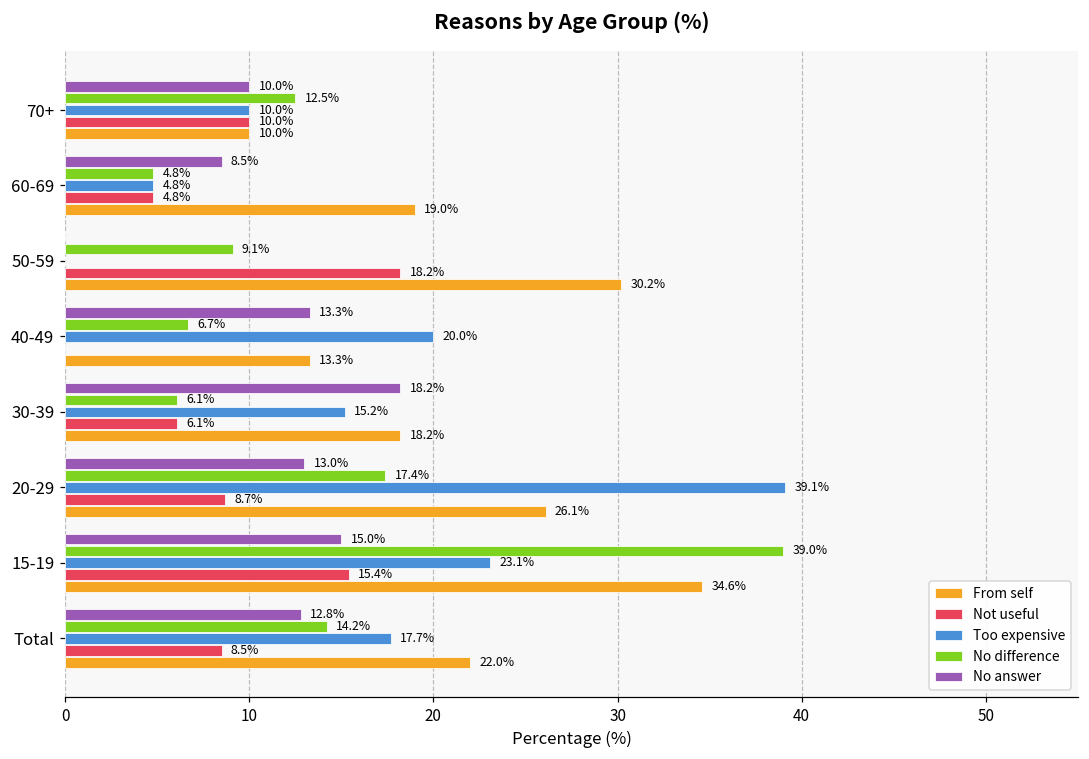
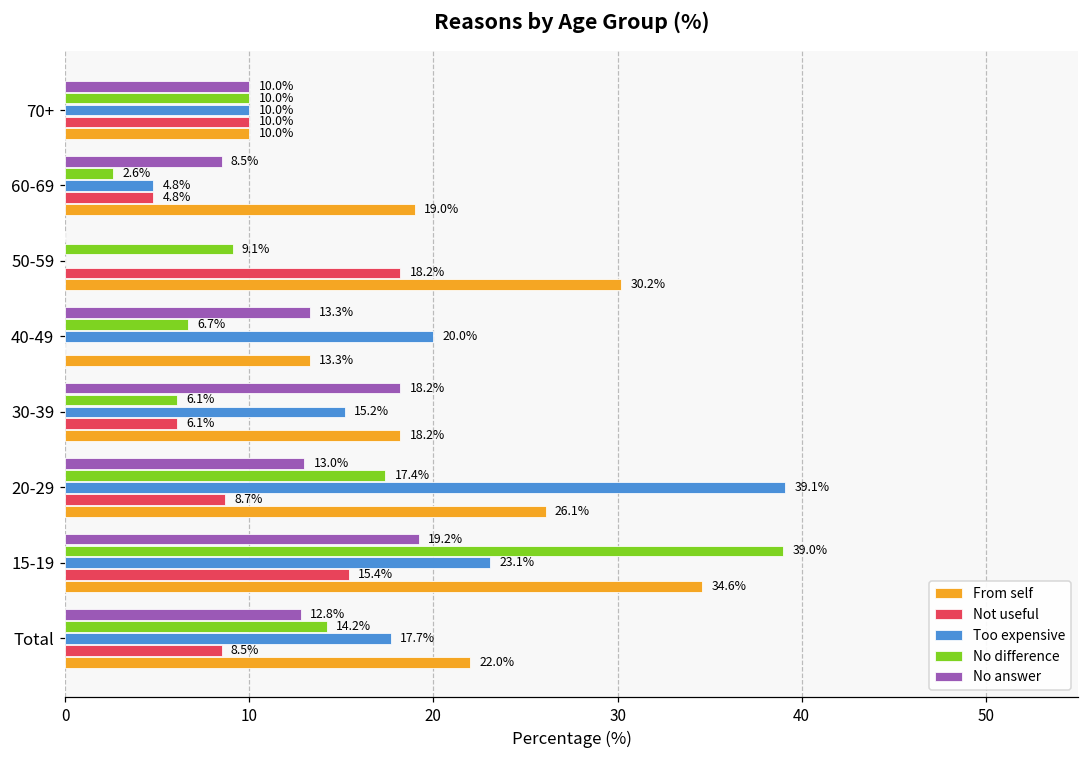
  {
    "From self": {
      "70+": "10.0%",
      "60-69": "19.0%",
      "50-59": "30.2%",
      "40-49": "13.3%",
      "30-39": "18.2%",
      "20-29": "26.1%",
      "15-19": "34.6%",
      "Total": "22.0%"
    },
    "Not useful": {
      "70+": "10.0%",
      "60-69": "4.8%",
      "50-59": "18.2%",
      "30-39": "6.1%",
      "20-29": "8.7%",
      "15-19": "15.4%",
      "Total": "8.5%"
    },
    "Too expensive": {
      "70+": "10.0%",
      "60-69": "4.8%",
      "40-49": "20.0%",
      "30-39": "15.2%",
      "20-29": "39.1%",
      "15-19": "23.1%",
      "Total": "17.7%"
    },
    "No difference": {
-     "70+": "12.5%",
-     "60-69": "4.8%",
+     "70+": "10.0%",
+     "60-69": "2.6%",
      "50-59": "9.1%",
      "40-49": "6.7%",
      "30-39": "6.1%",
      "20-29": "17.4%",
      "15-19": "39.0%",
      "Total": "14.2%"
    },
    "No answer": {
      "70+": "10.0%",
      "60-69": "8.5%",
      "40-49": "13.3%",
      "30-39": "18.2%",
      "20-29": "13.0%",
-     "15-19": "15.0%",
+     "15-19": "19.2%",
      "Total": "12.8%"
    }
  }
